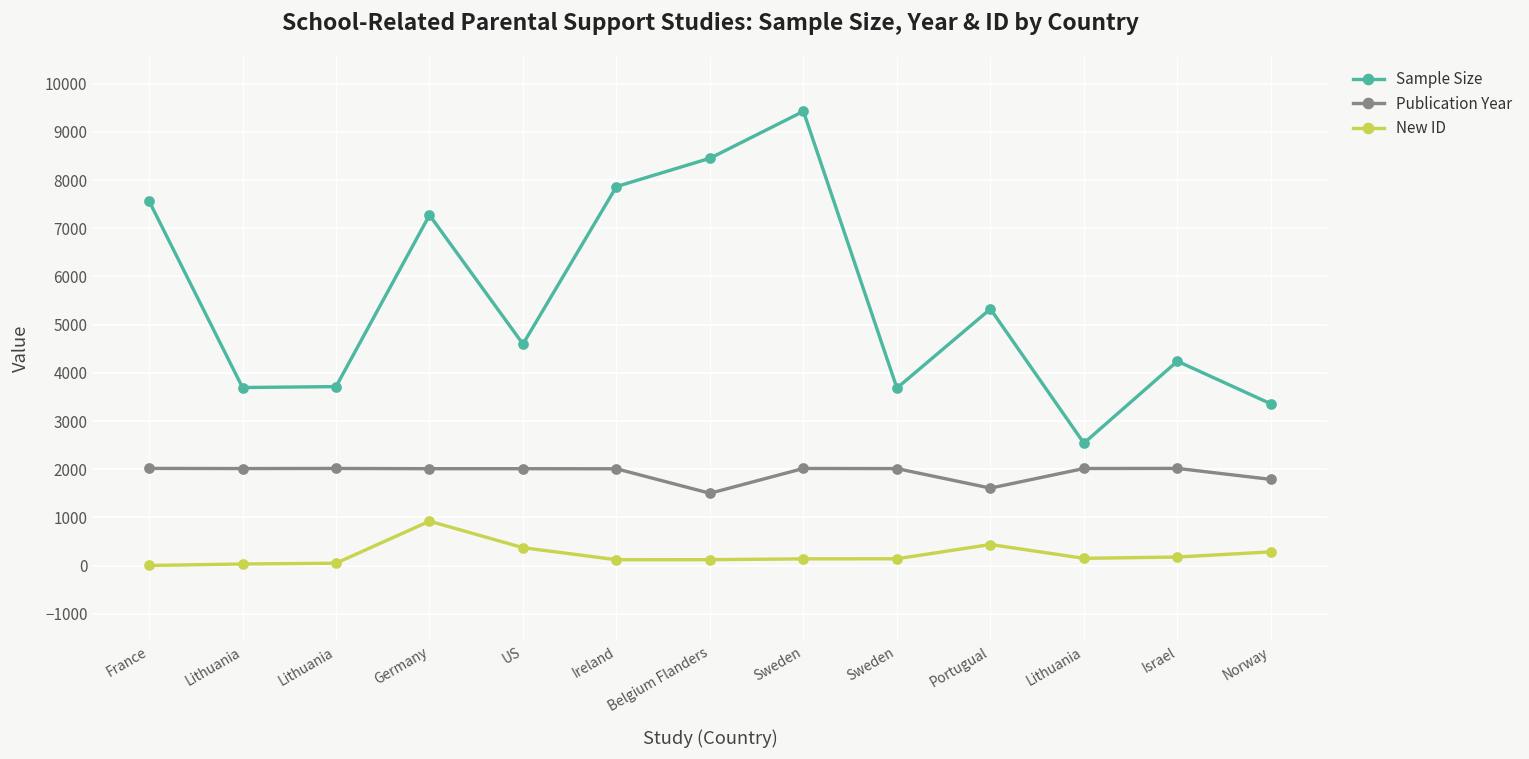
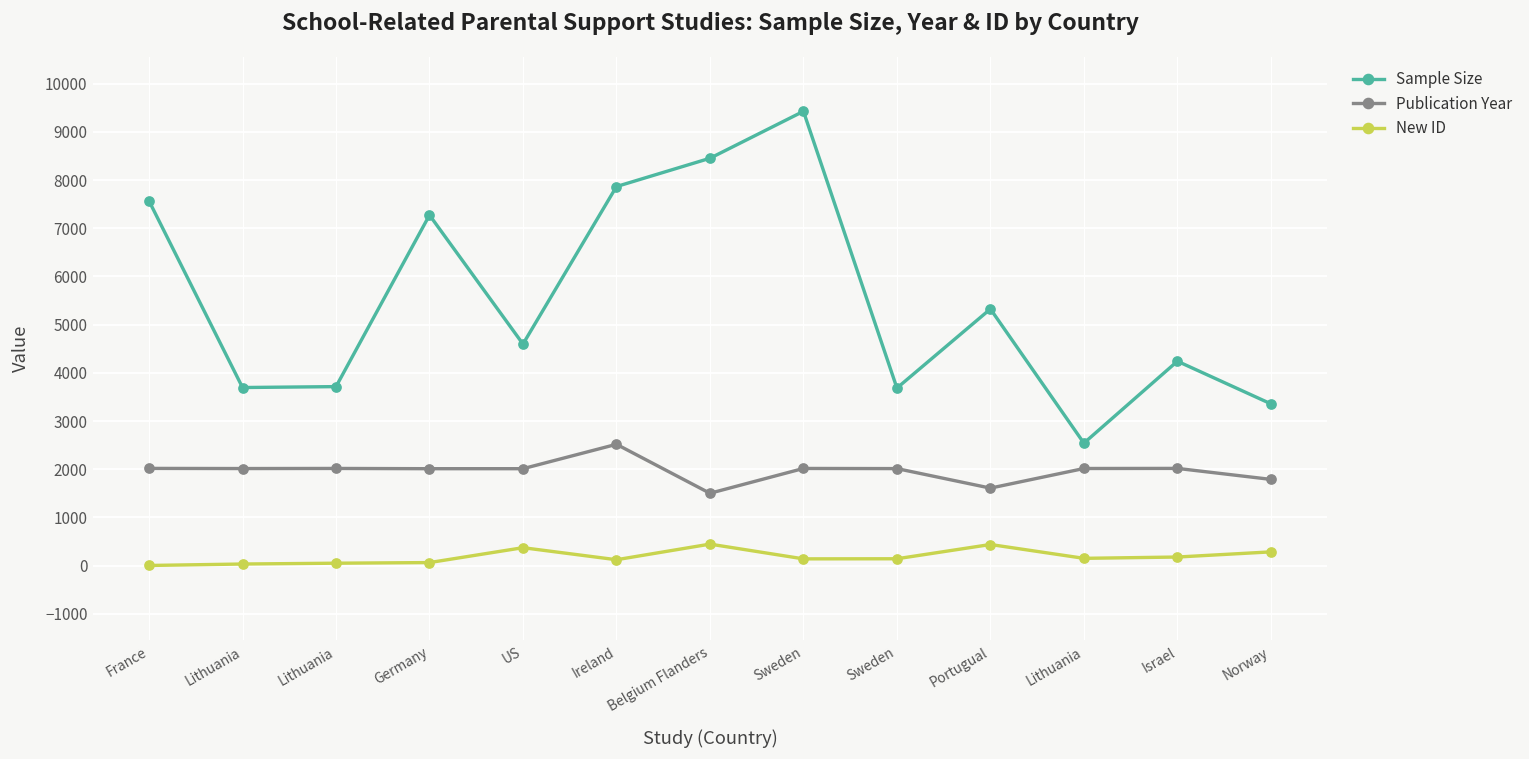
  {
    "Sample Size": {
      "France": 7600,
      "Germany": 7300,
      "US": 4600,
      "Ireland": 7900,
      "Belgium Flanders": 8500,
      "Portugual": 5300,
      "Israel": 4200,
      "Norway": 3400
    },
    "Publication Year": {
      "France": 2000,
      "Germany": 2000,
      "US": 2000,
-     "Ireland": 2000,
+     "Ireland": 2500,
      "Belgium Flanders": 1500,
      "Portugual": 1600,
      "Israel": 2000,
      "Norway": 1800
    },
    "New ID": {
      "France": 0,
-     "Germany": 900,
+     "Germany": 100,
      "US": 400,
      "Ireland": 100,
-     "Belgium Flanders": 100,
+     "Belgium Flanders": 400,
      "Portugual": 400,
      "Israel": 200,
      "Norway": 300
    }
  }
